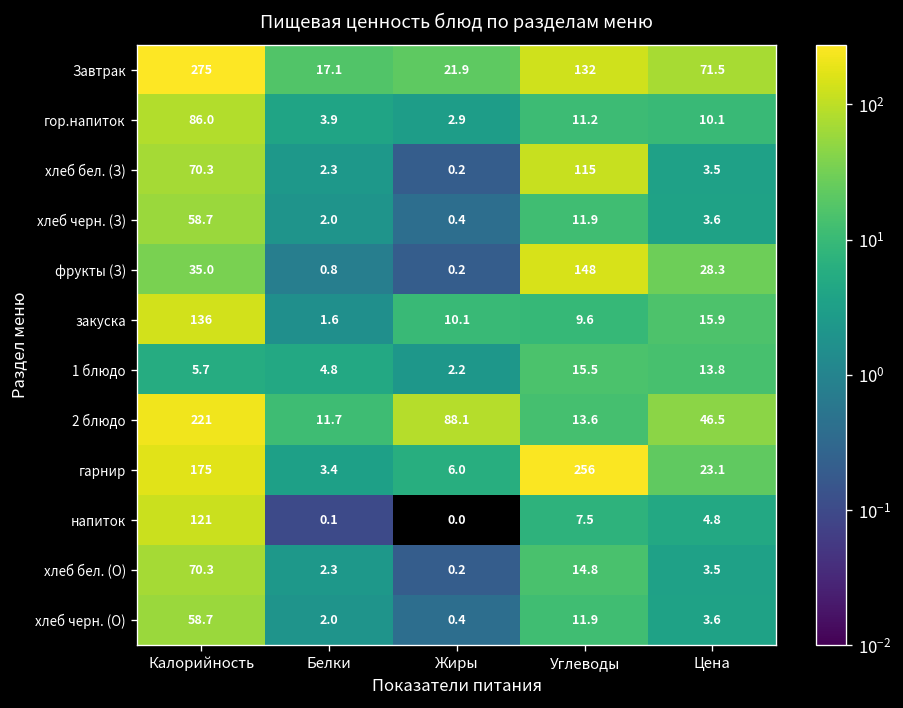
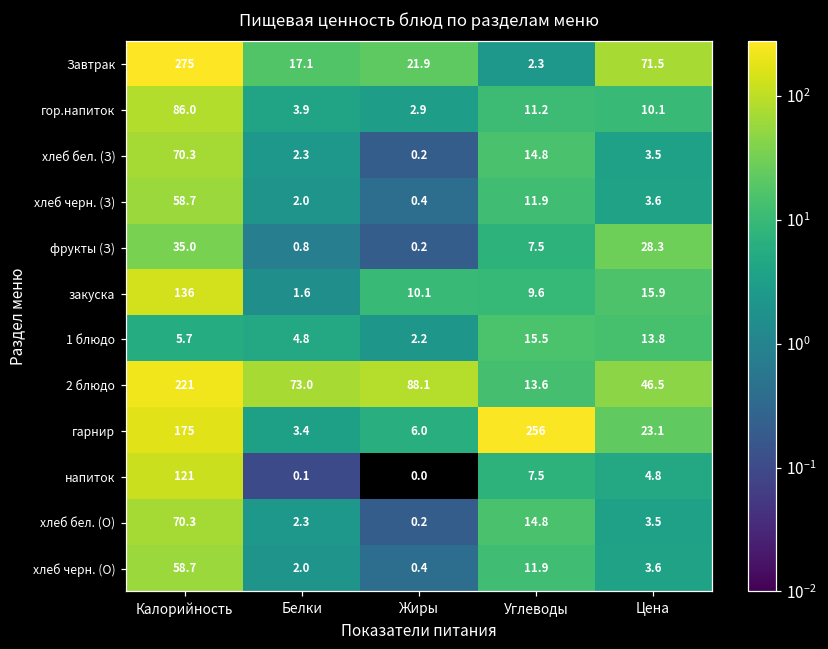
  {
    "Завтрак": {
      "Калорийность": 275,
      "Белки": 17.1,
      "Жиры": 21.9,
-     "Углеводы": 132,
+     "Углеводы": 2.3,
      "Цена": 71.5
    },
    "гор.напиток": {
      "Калорийность": 86.0,
      "Белки": 3.9,
      "Жиры": 2.9,
      "Углеводы": 11.2,
      "Цена": 10.1
    },
    "хлеб бел. (З)": {
      "Калорийность": 70.3,
      "Белки": 2.3,
      "Жиры": 0.2,
-     "Углеводы": 115,
+     "Углеводы": 14.8,
      "Цена": 3.5
    },
    "хлеб черн. (З)": {
      "Калорийность": 58.7,
      "Белки": 2.0,
      "Жиры": 0.4,
      "Углеводы": 11.9,
      "Цена": 3.6
    },
    "фрукты (З)": {
      "Калорийность": 35.0,
      "Белки": 0.8,
      "Жиры": 0.2,
-     "Углеводы": 148,
+     "Углеводы": 7.5,
      "Цена": 28.3
    },
    "закуска": {
      "Калорийность": 136,
      "Белки": 1.6,
      "Жиры": 10.1,
      "Углеводы": 9.6,
      "Цена": 15.9
    },
    "1 блюдо": {
      "Калорийность": 5.7,
      "Белки": 4.8,
      "Жиры": 2.2,
      "Углеводы": 15.5,
      "Цена": 13.8
    },
    "2 блюдо": {
      "Калорийность": 221,
-     "Белки": 11.7,
+     "Белки": 73.0,
      "Жиры": 88.1,
      "Углеводы": 13.6,
      "Цена": 46.5
    },
    "гарнир": {
      "Калорийность": 175,
      "Белки": 3.4,
      "Жиры": 6.0,
      "Углеводы": 256,
      "Цена": 23.1
    },
    "напиток": {
      "Калорийность": 121,
      "Белки": 0.1,
      "Жиры": 0.0,
      "Углеводы": 7.5,
      "Цена": 4.8
    },
    "хлеб бел. (О)": {
      "Калорийность": 70.3,
      "Белки": 2.3,
      "Жиры": 0.2,
      "Углеводы": 14.8,
      "Цена": 3.5
    },
    "хлеб черн. (О)": {
      "Калорийность": 58.7,
      "Белки": 2.0,
      "Жиры": 0.4,
      "Углеводы": 11.9,
      "Цена": 3.6
    }
  }
